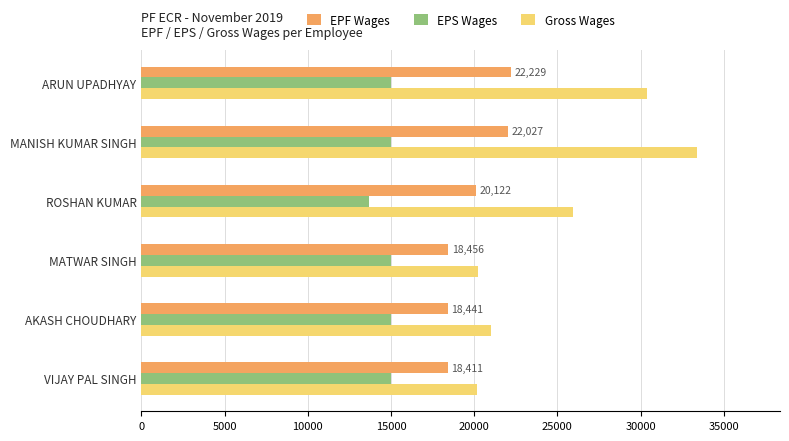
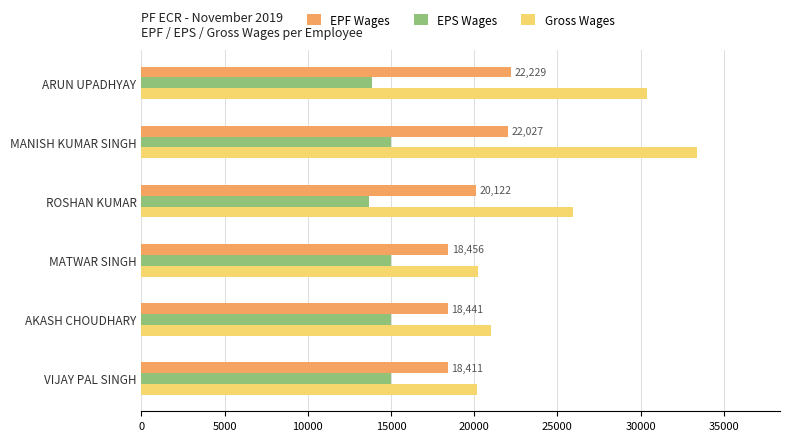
  {
    "EPS Wages": {
-     "ARUN UPADHYAY": 15000,
+     "ARUN UPADHYAY": 13900,
      "MANISH KUMAR SINGH": 15000,
      "ROSHAN KUMAR": 13700,
      "MATWAR SINGH": 15000,
      "AKASH CHOUDHARY": 15000,
      "VIJAY PAL SINGH": 15000
    }
  }
